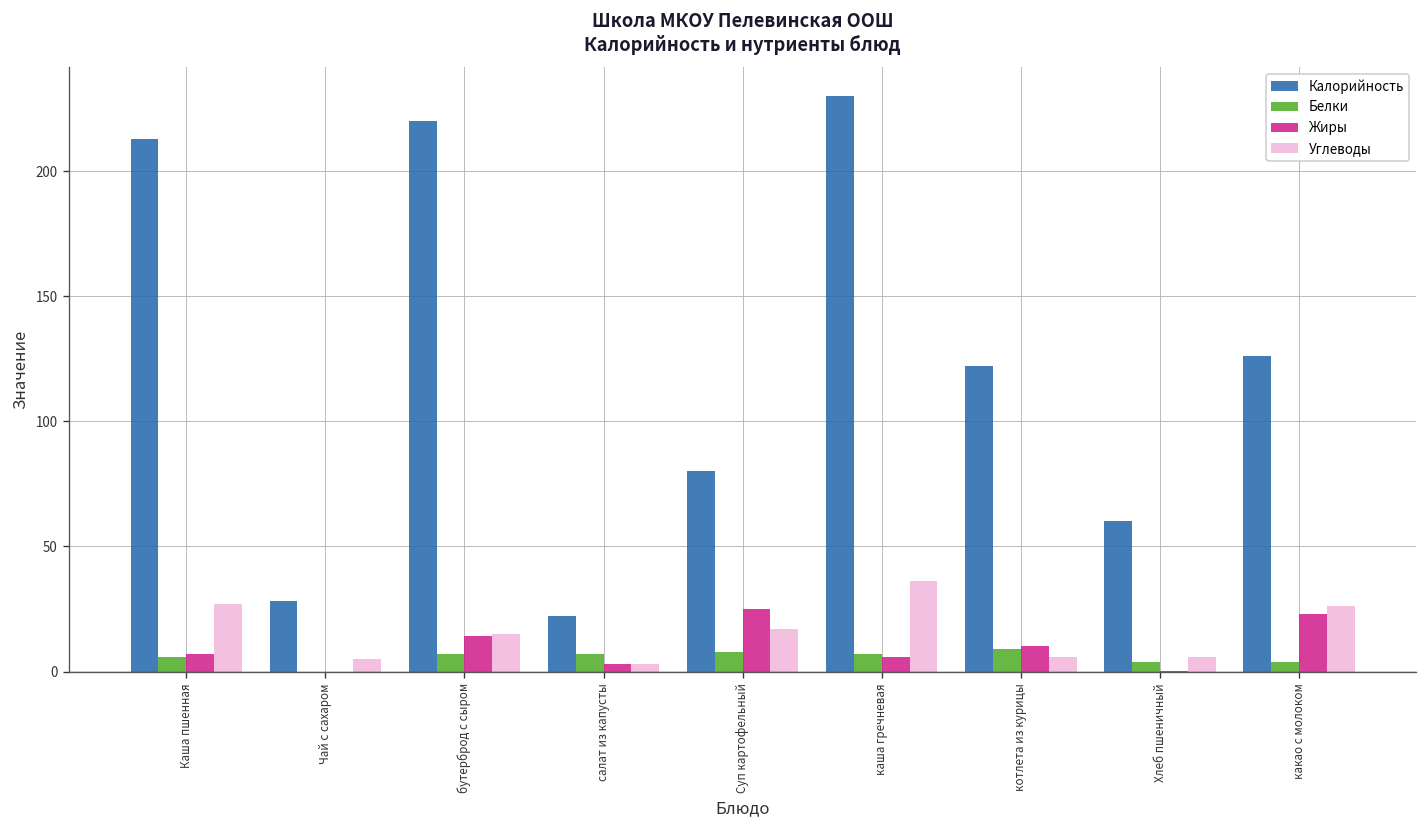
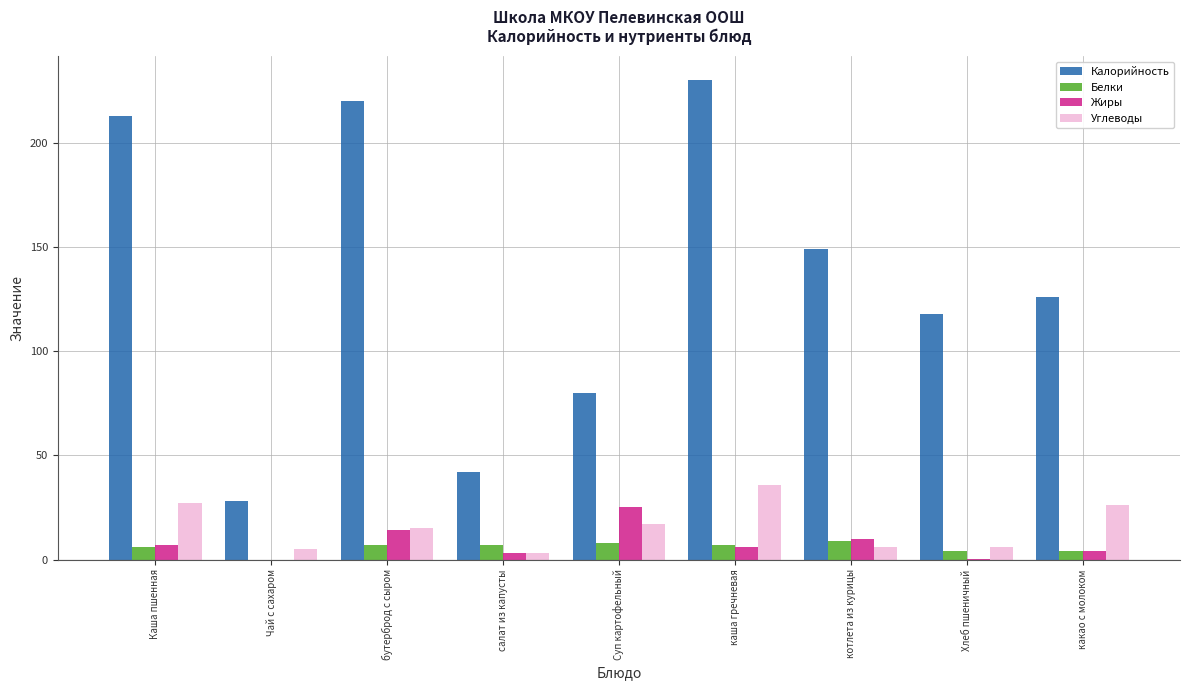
  {
    "Калорийность": {
      "Каша пшенная": 213,
      "Чай с сахаром": 28,
      "бутерброд с сыром": 220,
-     "салат из капусты": 22,
+     "салат из капусты": 42,
      "Суп картофельный": 80,
      "каша гречневая": 230,
-     "котлета из курицы": 122,
-     "Хлеб пшеничный": 60,
+     "котлета из курицы": 149,
+     "Хлеб пшеничный": 118,
      "какао с молоком": 126
    },
    "Белки": {
      "Каша пшенная": 6,
      "Чай с сахаром": 0,
      "бутерброд с сыром": 7,
      "салат из капусты": 7,
      "Суп картофельный": 8,
      "каша гречневая": 7,
      "котлета из курицы": 9,
      "Хлеб пшеничный": 4,
      "какао с молоком": 4
    },
    "Жиры": {
      "Каша пшенная": 7,
      "Чай с сахаром": 0,
      "бутерброд с сыром": 14,
      "салат из капусты": 3,
      "Суп картофельный": 25,
      "каша гречневая": 6,
      "котлета из курицы": 10,
-     "какао с молоком": 23
+     "какао с молоком": 4
    },
    "Углеводы": {
      "Каша пшенная": 27,
      "Чай с сахаром": 5,
      "бутерброд с сыром": 15,
      "салат из капусты": 3,
      "Суп картофельный": 17,
      "каша гречневая": 36,
      "котлета из курицы": 6,
      "Хлеб пшеничный": 6,
      "какао с молоком": 26
    }
  }
